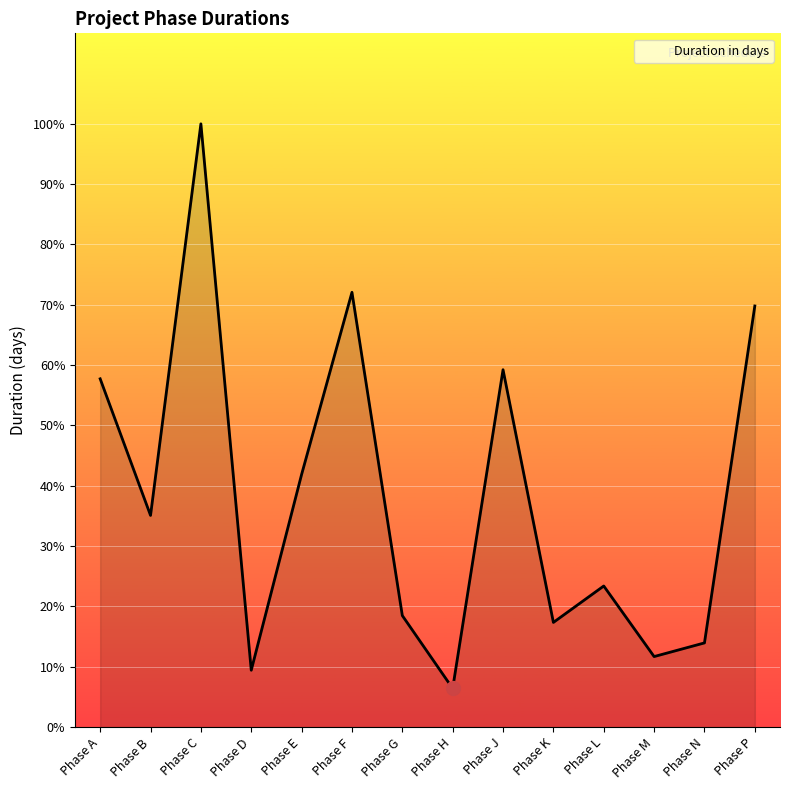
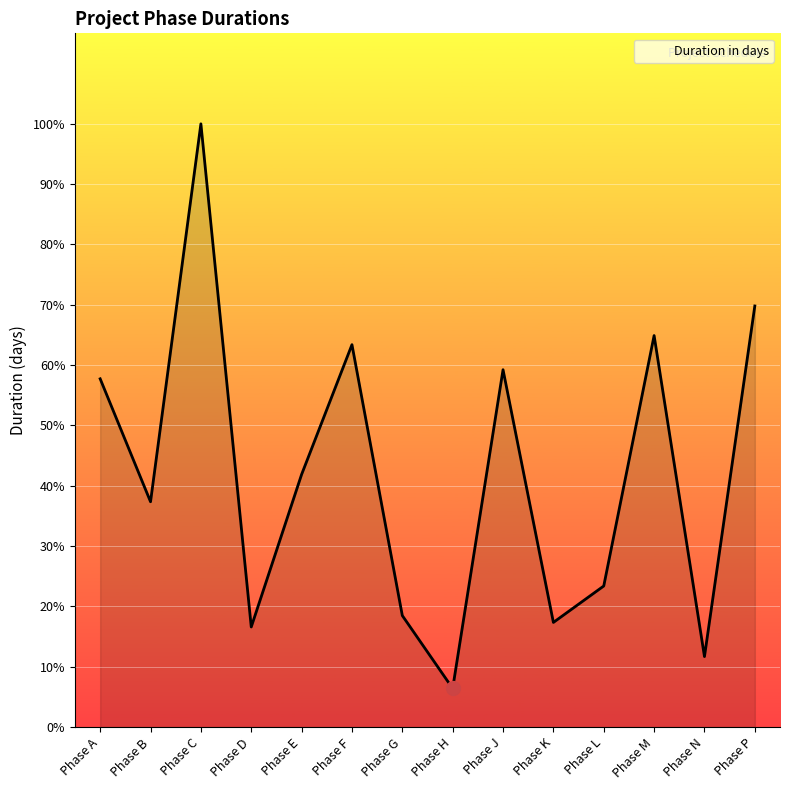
  {
    "Duration in days": {
      "Phase A": "58%",
-     "Phase B": "35%",
+     "Phase B": "37%",
      "Phase C": "100%",
-     "Phase D": "9%",
+     "Phase D": "17%",
      "Phase E": "42%",
-     "Phase F": "72%",
+     "Phase F": "63%",
      "Phase G": "18%",
      "Phase J": "59%",
      "Phase K": "17%",
      "Phase L": "23%",
-     "Phase M": "12%",
-     "Phase N": "14%",
+     "Phase M": "65%",
+     "Phase N": "12%",
      "Phase P": "70%"
    }
  }
